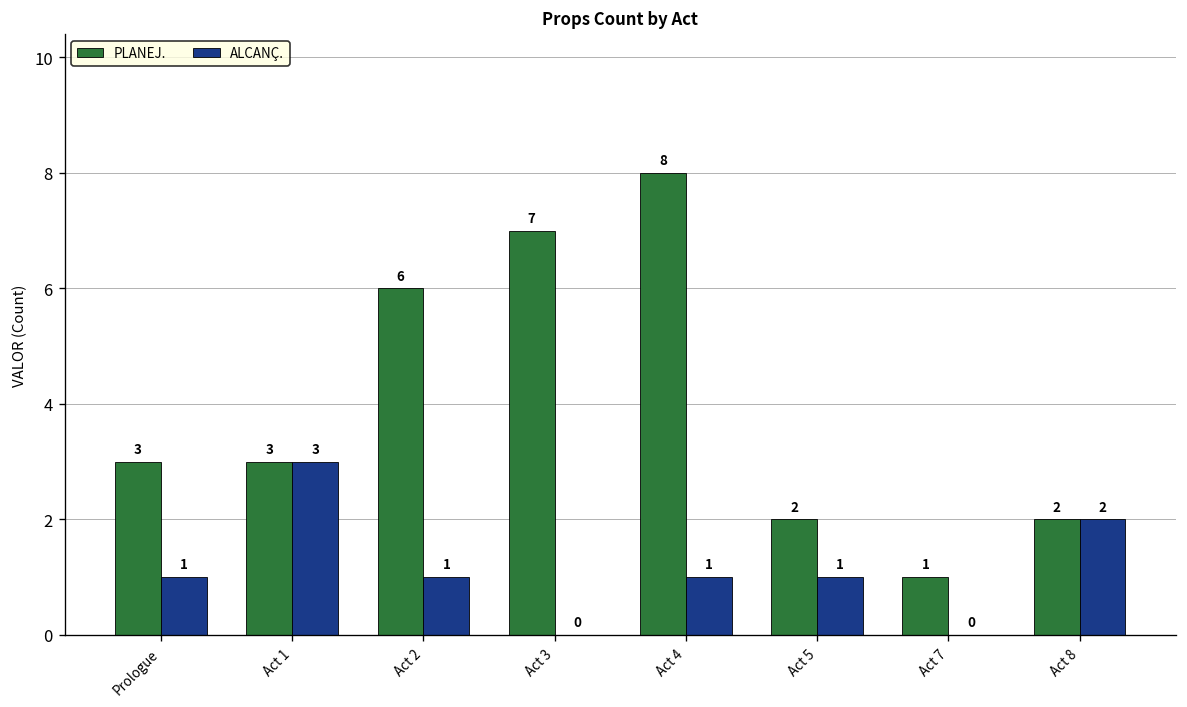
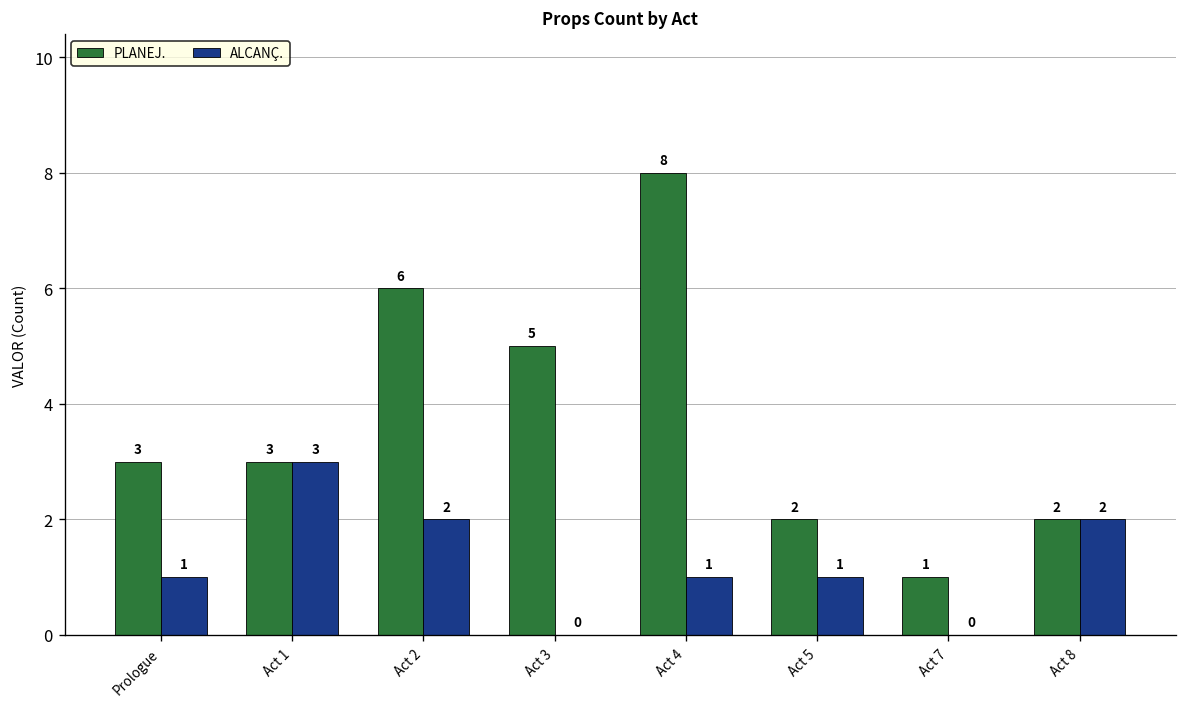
  {
    "PLANEJ.": {
      "Prologue": 3,
      "Act 1": 3,
      "Act 2": 6,
-     "Act 3": 7,
+     "Act 3": 5,
      "Act 4": 8,
      "Act 5": 2,
      "Act 7": 1,
      "Act 8": 2
    },
    "ALCANÇ.": {
      "Prologue": 1,
      "Act 1": 3,
-     "Act 2": 1,
+     "Act 2": 2,
      "Act 3": 0,
      "Act 4": 1,
      "Act 5": 1,
      "Act 7": 0,
      "Act 8": 2
    }
  }
